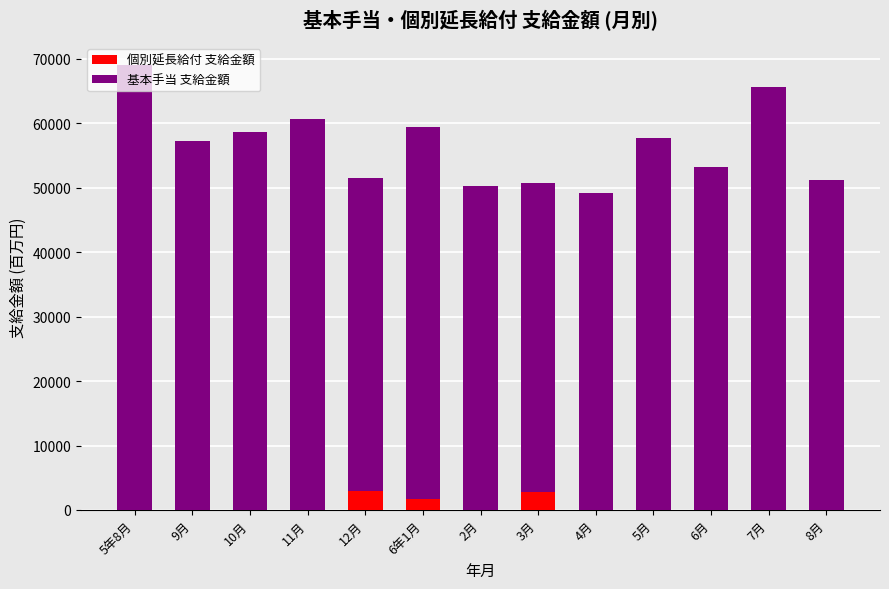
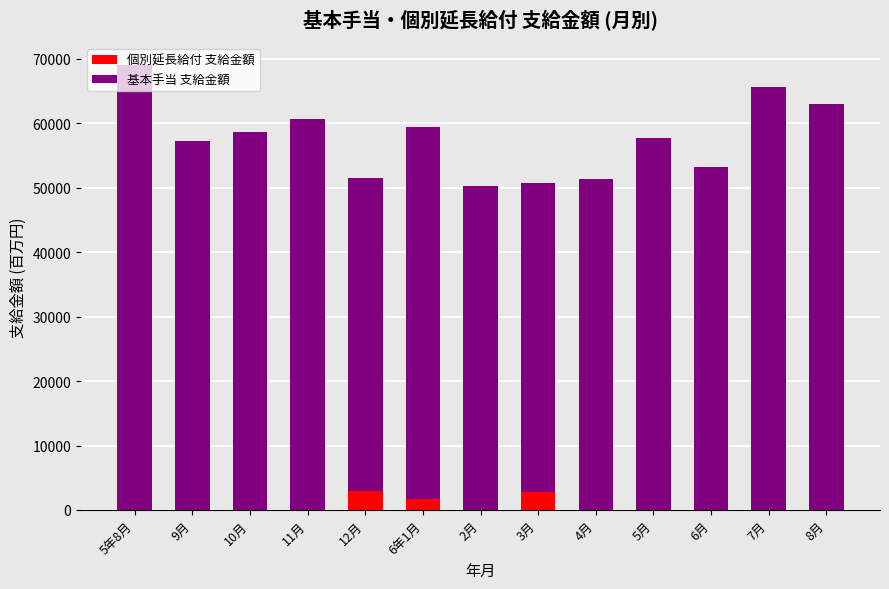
  {
    "個別延長給付 支給金額": {
      "12月": 3000,
      "6年1月": 2000,
      "3月": 3000
    },
    "基本手当 支給金額": {
      "9月": 57000,
      "10月": 59000,
      "11月": 61000,
      "12月": 49000,
      "6年1月": 58000,
      "2月": 50000,
      "3月": 48000,
-     "4月": 49000,
+     "4月": 51000,
      "5月": 58000,
      "6月": 53000,
      "7月": 66000,
-     "8月": 51000
+     "8月": 63000
    }
  }
